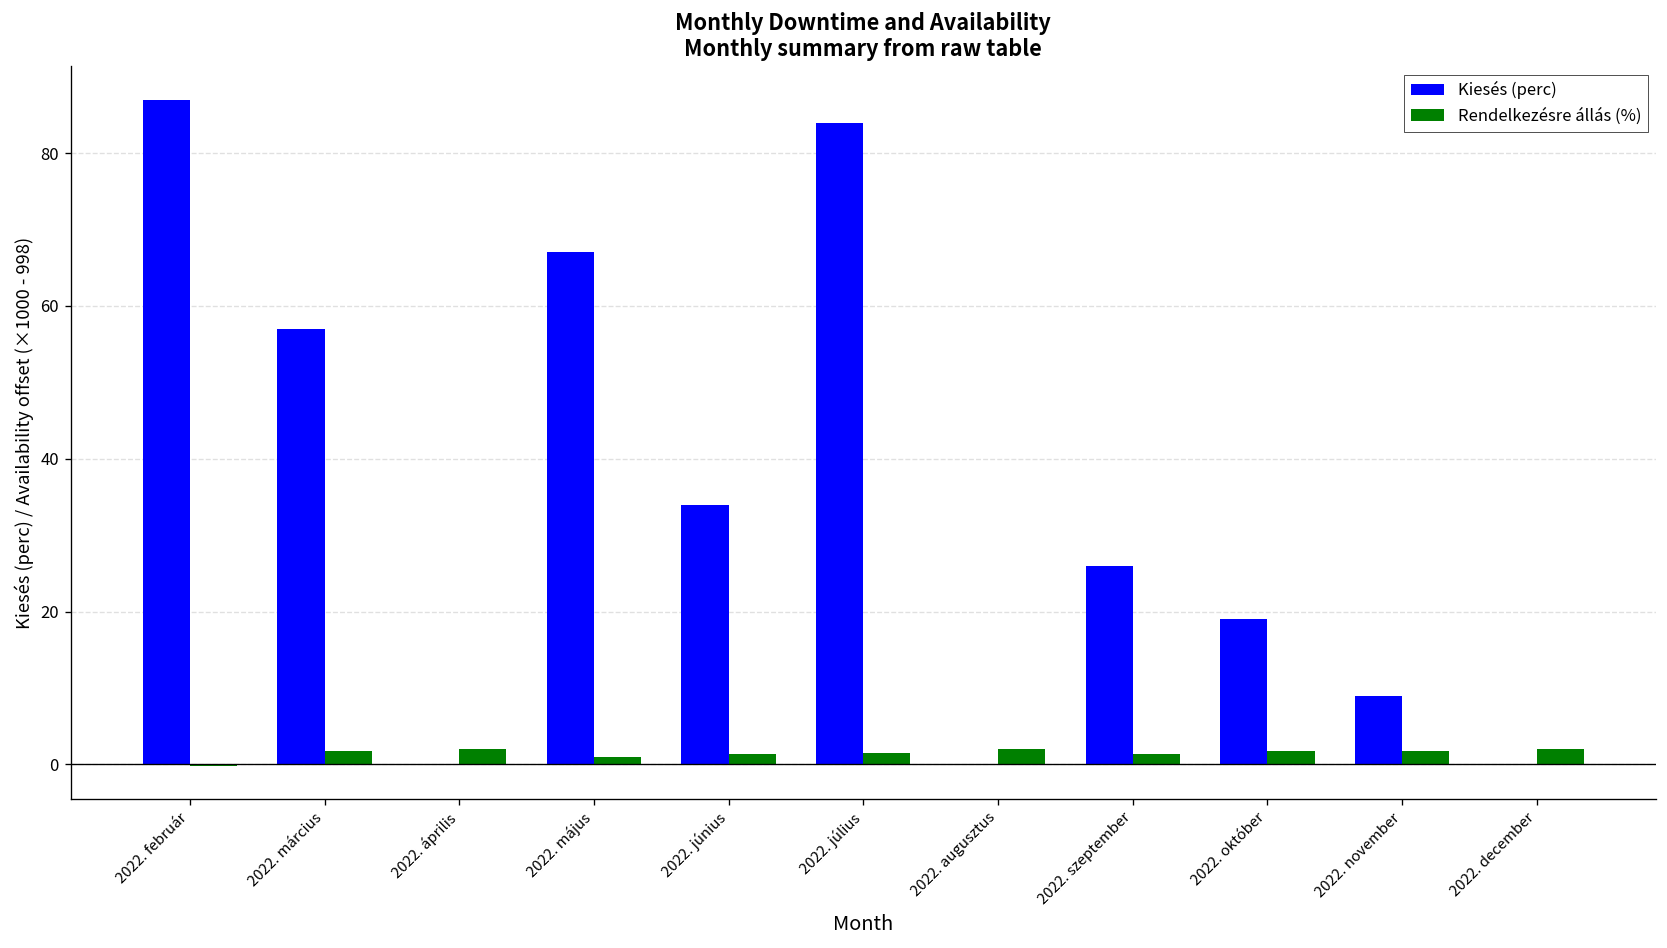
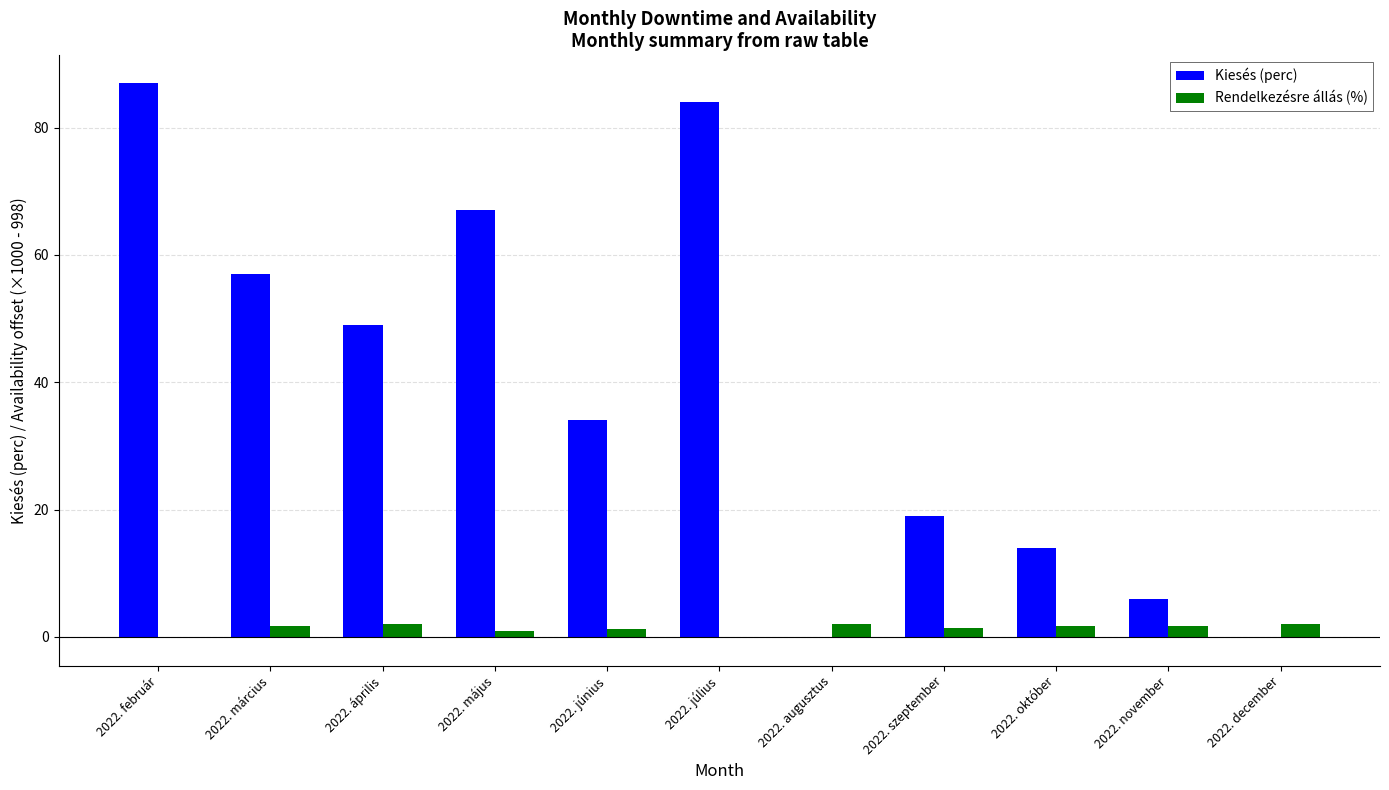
  {
    "Kiesés (perc)": {
      "2022. február": 87,
      "2022. március": 57,
-     "2022. április": 0,
+     "2022. április": 49,
      "2022. május": 67,
      "2022. június": 34,
      "2022. július": 84,
      "2022. augusztus": 0,
-     "2022. szeptember": 26,
-     "2022. október": 19,
-     "2022. november": 9,
+     "2022. szeptember": 19,
+     "2022. október": 14,
+     "2022. november": 6,
      "2022. december": 0
    },
    "Rendelkezésre állás (%)": {
      "2022. március": 2,
      "2022. április": 2,
      "2022. május": 1,
      "2022. június": 1,
-     "2022. július": 2,
+     "2022. július": 0,
      "2022. augusztus": 2,
      "2022. szeptember": 1,
      "2022. október": 2,
      "2022. november": 2,
      "2022. december": 2
    }
  }
